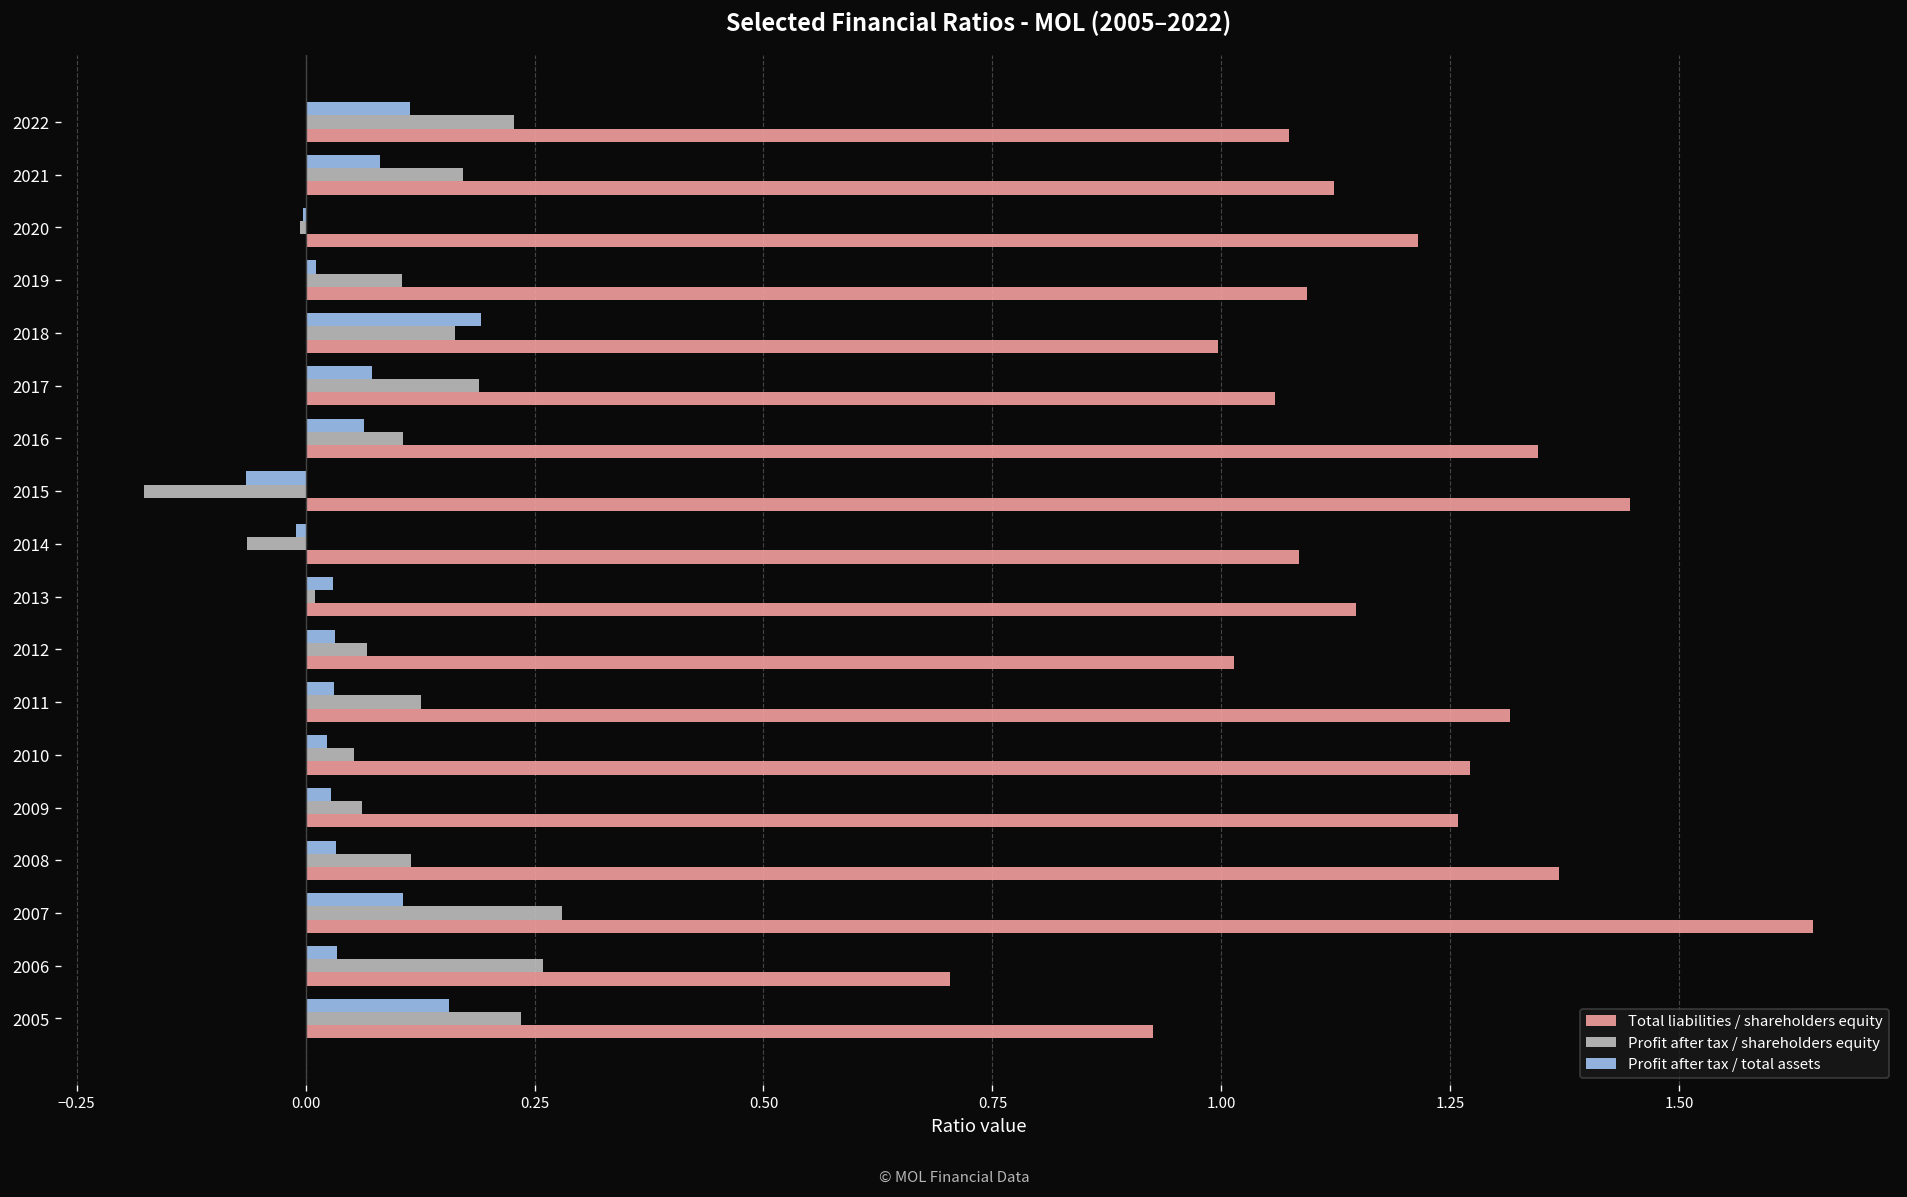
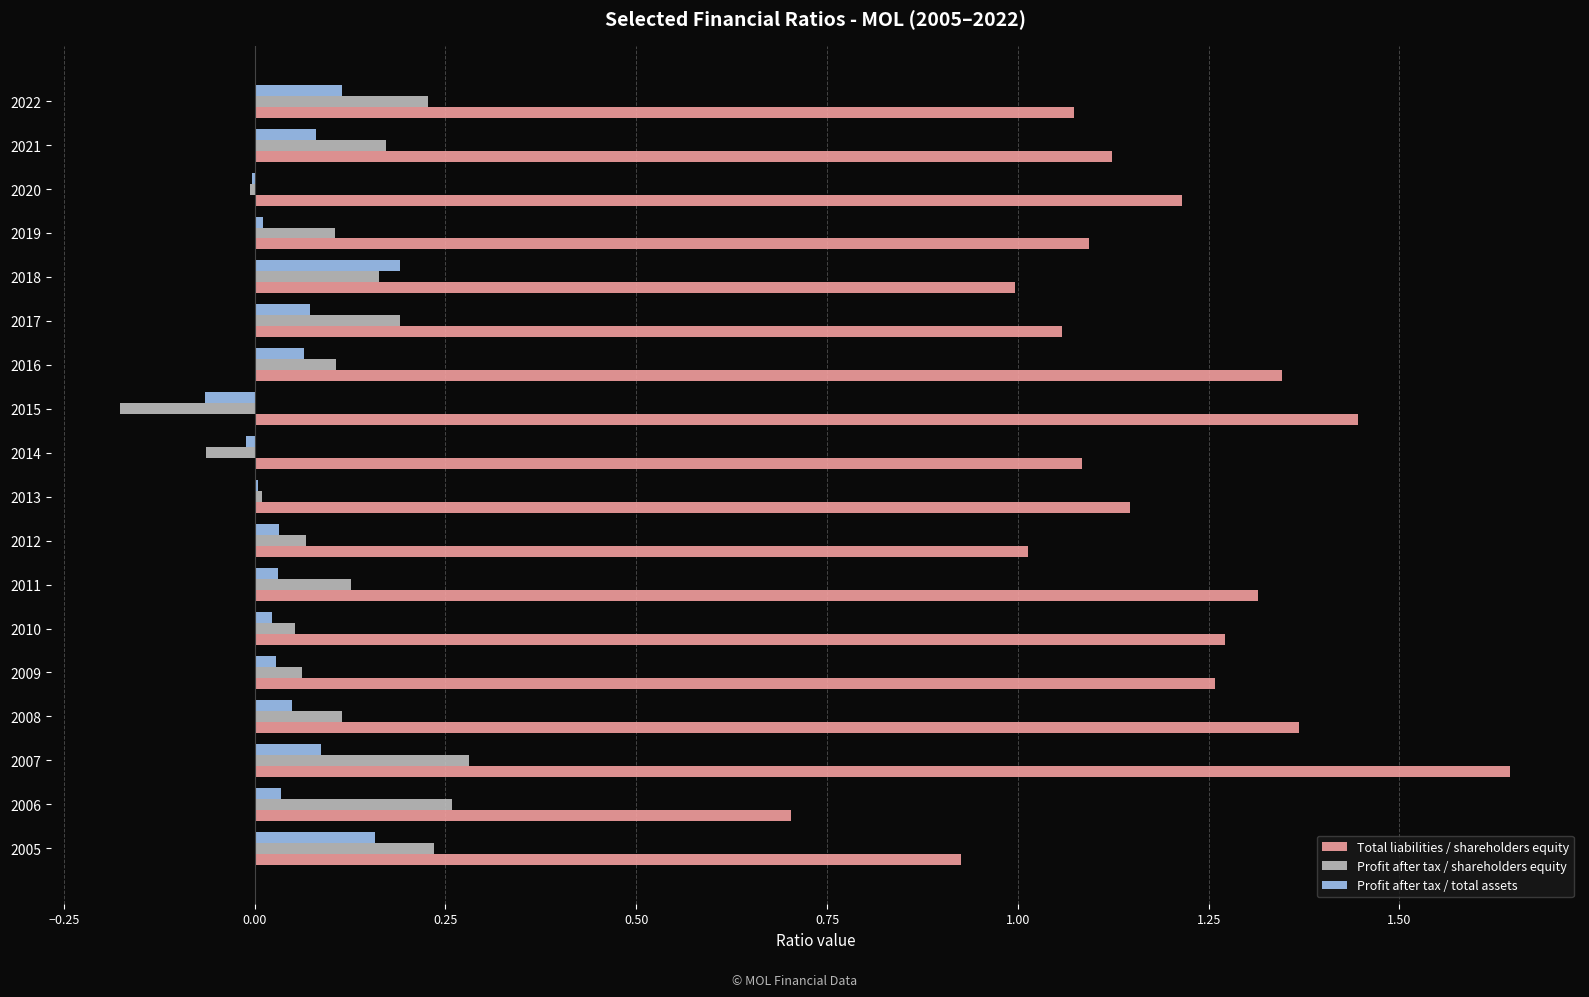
  {
    "Total liabilities / shareholders equity": {
      "2022": 1.07,
      "2021": 1.12,
      "2020": 1.21,
      "2019": 1.09,
      "2018": 1.00,
      "2017": 1.06,
      "2016": 1.35,
      "2015": 1.45,
      "2014": 1.08,
      "2013": 1.15,
      "2012": 1.01,
      "2011": 1.32,
      "2010": 1.27,
      "2009": 1.26,
      "2008": 1.37,
      "2007": 1.65,
      "2006": 0.70,
      "2005": 0.93
    },
    "Profit after tax / shareholders equity": {
      "2022": 0.23,
      "2021": 0.17,
      "2020": -0.01,
      "2019": 0.11,
      "2018": 0.16,
      "2017": 0.19,
      "2016": 0.11,
      "2015": -0.18,
      "2014": -0.06,
      "2013": 0.01,
      "2012": 0.07,
      "2011": 0.13,
      "2010": 0.05,
      "2009": 0.06,
      "2008": 0.11,
      "2007": 0.28,
      "2006": 0.26,
      "2005": 0.24
    },
    "Profit after tax / total assets": {
      "2022": 0.11,
      "2021": 0.08,
      "2019": 0.01,
      "2018": 0.19,
      "2017": 0.07,
      "2016": 0.06,
      "2015": -0.07,
      "2014": -0.01,
-     "2013": 0.03,
+     "2013": 0.00,
      "2012": 0.03,
      "2011": 0.03,
      "2010": 0.02,
      "2009": 0.03,
-     "2008": 0.03,
-     "2007": 0.11,
+     "2008": 0.05,
+     "2007": 0.09,
      "2006": 0.03,
      "2005": 0.16
    }
  }
